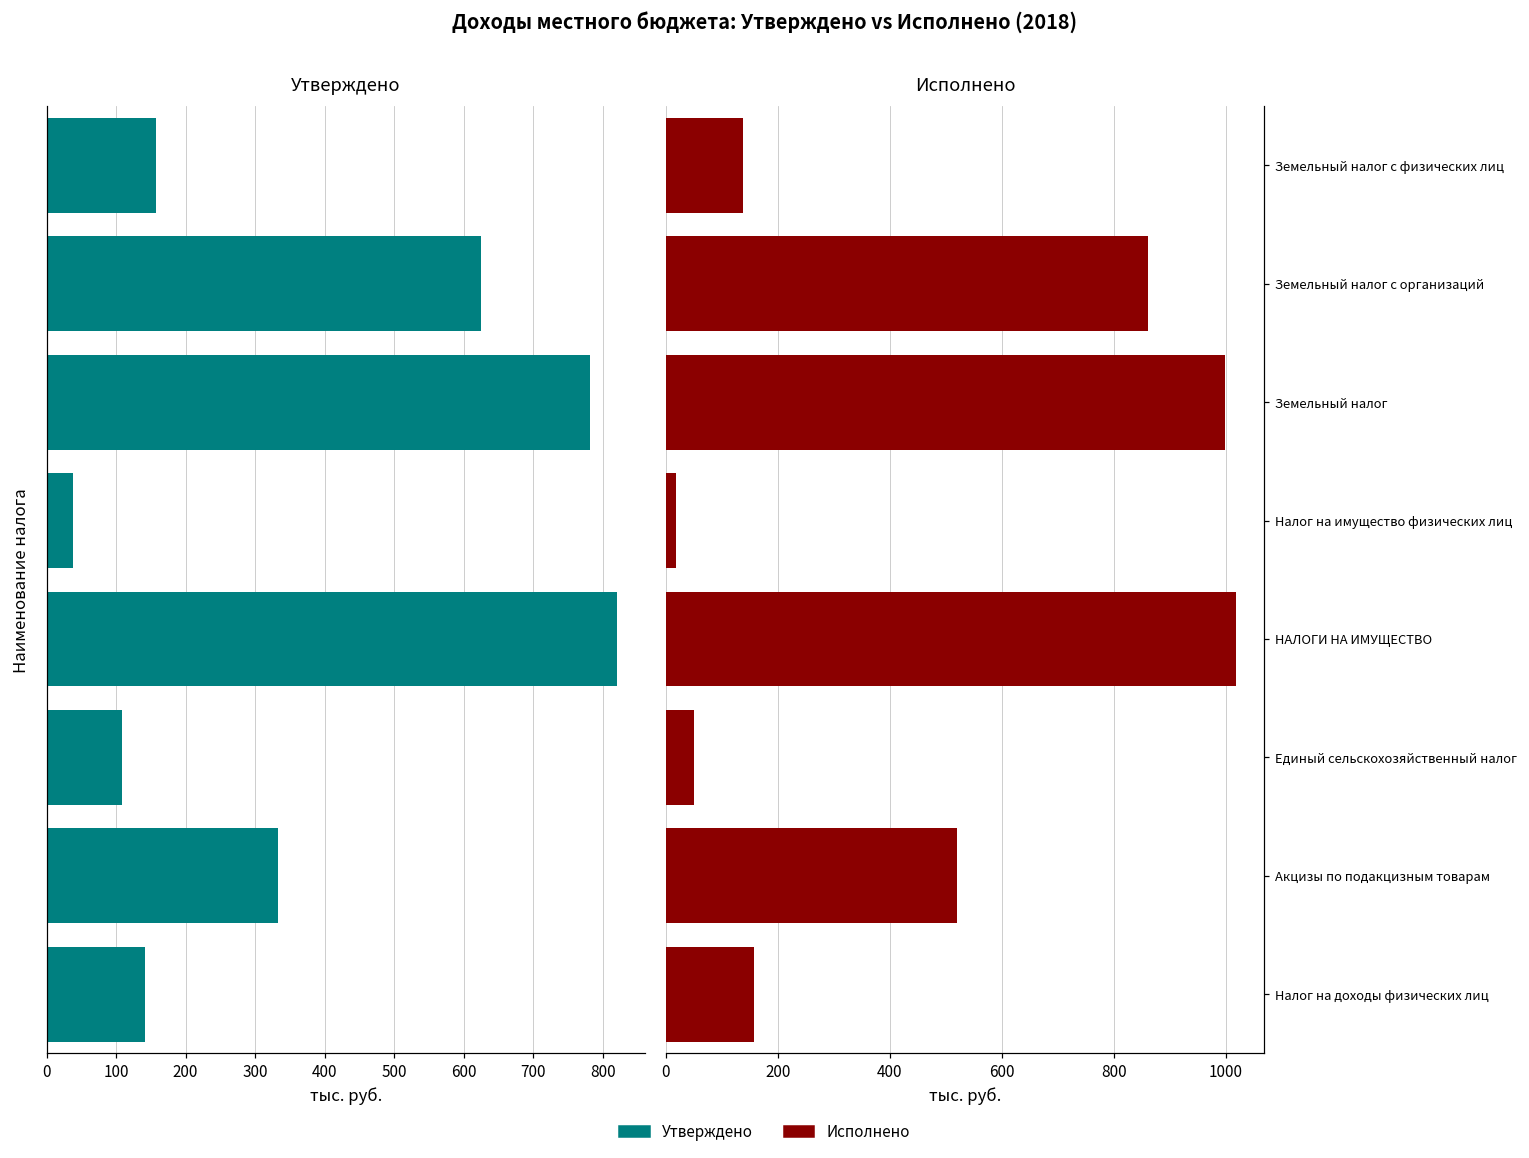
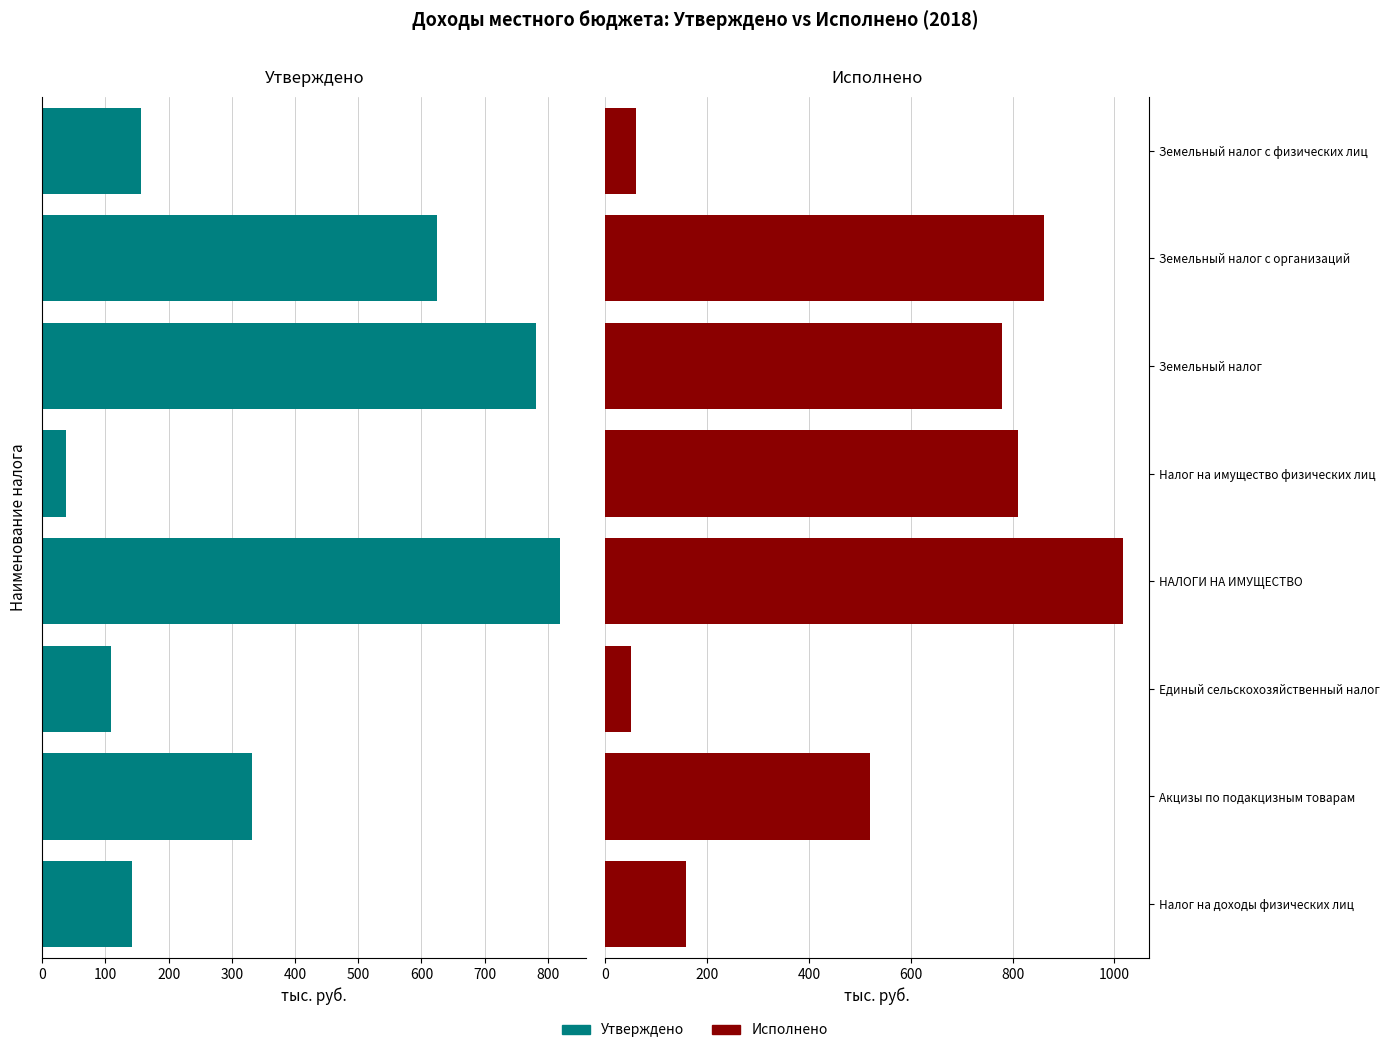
  {
    "Исполнено": {
-     "Земельный налог с физических лиц": 140,
+     "Земельный налог с физических лиц": 60,
      "Земельный налог с организаций": 860,
-     "Земельный налог": 1000,
-     "Налог на имущество физических лиц": 20,
+     "Земельный налог": 780,
+     "Налог на имущество физических лиц": 810,
      "НАЛОГИ НА ИМУЩЕСТВО": 1020,
      "Единый сельскохозяйственный налог": 50,
      "Акцизы по подакцизным товарам": 520,
      "Налог на доходы физических лиц": 160
    }
  }
